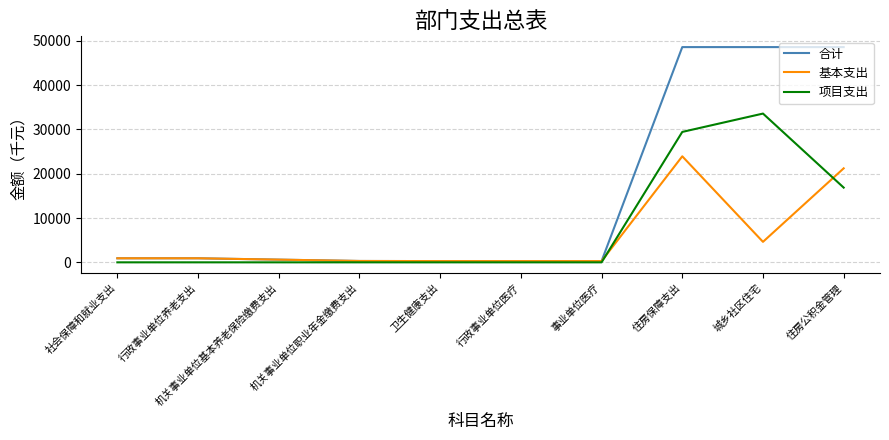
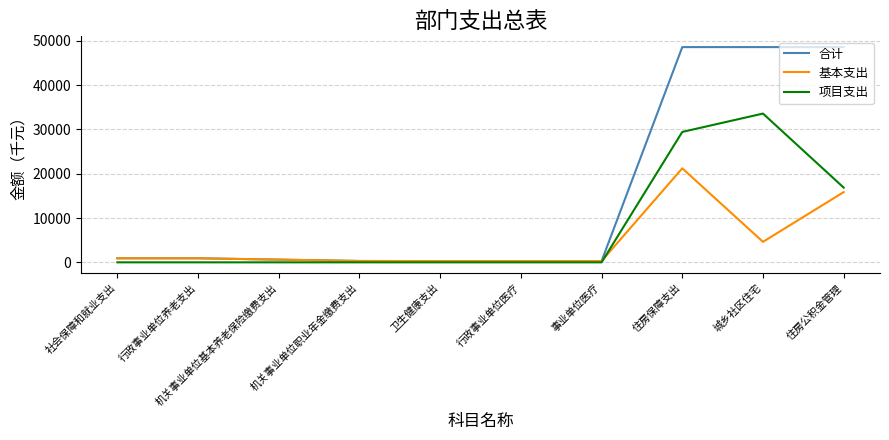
  {
    "合计": {
      "住房保障支出": 49000,
      "城乡社区住宅": 49000
    },
    "基本支出": {
-     "住房保障支出": 24000,
+     "住房保障支出": 21000,
      "城乡社区住宅": 5000,
-     "住房公积金管理": 21000
+     "住房公积金管理": 16000
    },
    "项目支出": {
      "社会保障和就业支出": 0,
      "行政事业单位养老支出": 0,
      "机关事业单位基本养老保险缴费支出": 0,
      "住房保障支出": 29000,
      "城乡社区住宅": 34000,
      "住房公积金管理": 17000
    }
  }
